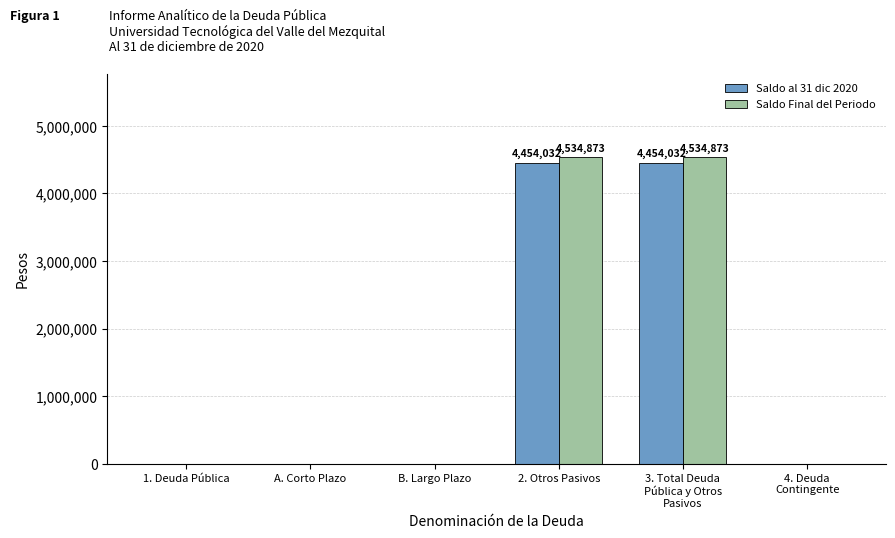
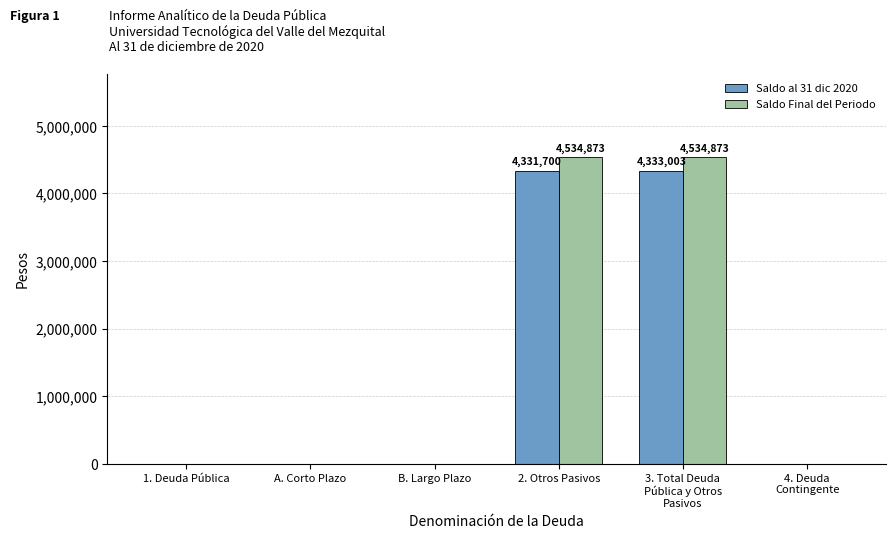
  {
    "Saldo al 31 dic 2020": {
-     "2. Otros Pasivos": "4,454,032",
-     "3. Total Deuda Pública y Otros Pasivos": "4,454,032"
+     "2. Otros Pasivos": "4,331,700",
+     "3. Total Deuda Pública y Otros Pasivos": "4,333,003"
    },
    "Saldo Final del Periodo": {
      "2. Otros Pasivos": "4,534,873",
      "3. Total Deuda Pública y Otros Pasivos": "4,534,873"
    }
  }
